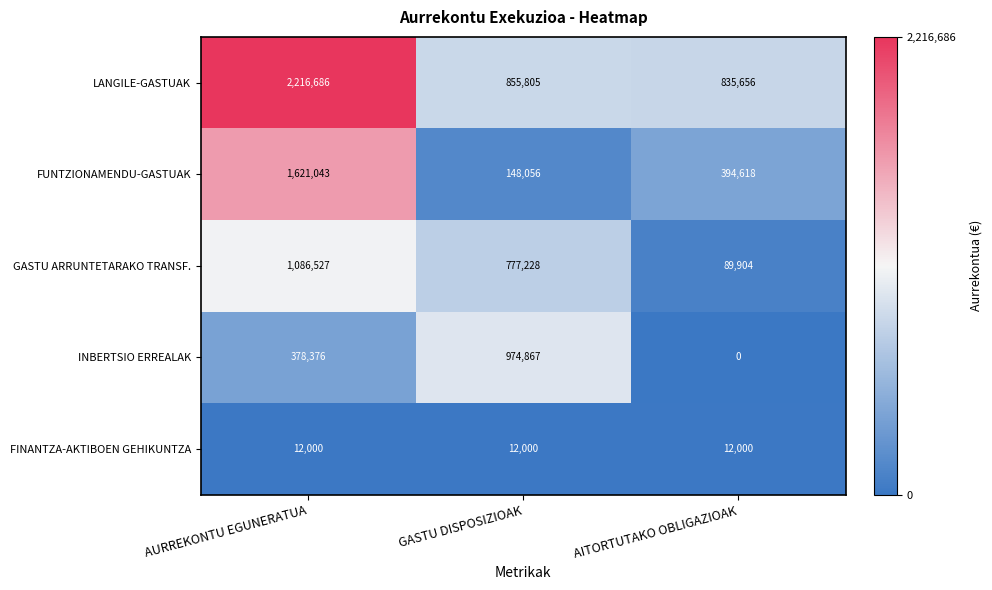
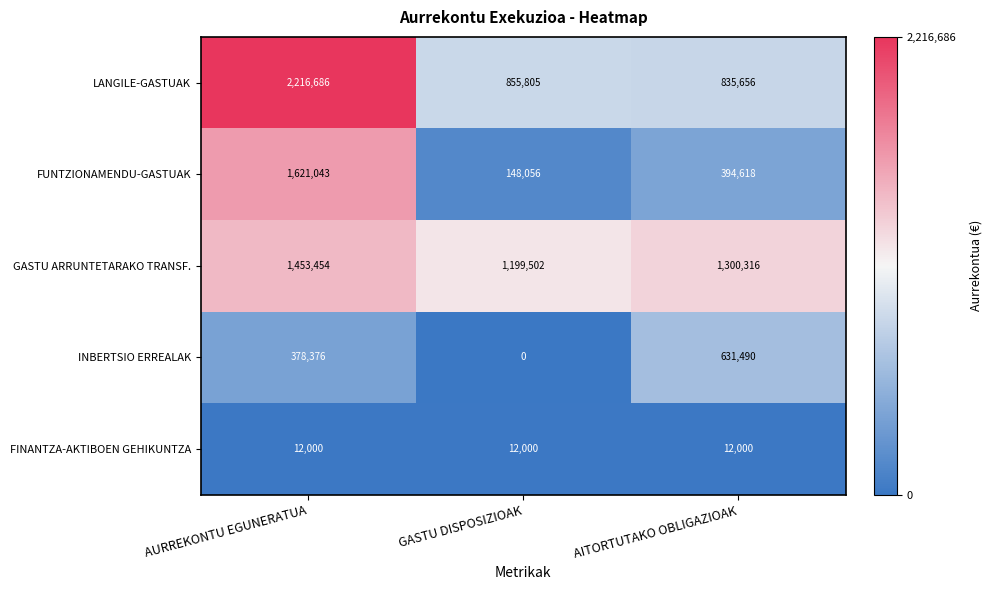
  {
    "LANGILE-GASTUAK": {
      "AURREKONTU EGUNERATUA": "2,216,686",
      "GASTU DISPOSIZIOAK": "855,805",
      "AITORTUTAKO OBLIGAZIOAK": "835,656"
    },
    "FUNTZIONAMENDU-GASTUAK": {
      "AURREKONTU EGUNERATUA": "1,621,043",
      "GASTU DISPOSIZIOAK": "148,056",
      "AITORTUTAKO OBLIGAZIOAK": "394,618"
    },
    "GASTU ARRUNTETARAKO TRANSF.": {
-     "AURREKONTU EGUNERATUA": "1,086,527",
-     "GASTU DISPOSIZIOAK": "777,228",
-     "AITORTUTAKO OBLIGAZIOAK": "89,904"
+     "AURREKONTU EGUNERATUA": "1,453,454",
+     "GASTU DISPOSIZIOAK": "1,199,502",
+     "AITORTUTAKO OBLIGAZIOAK": "1,300,316"
    },
    "INBERTSIO ERREALAK": {
      "AURREKONTU EGUNERATUA": "378,376",
-     "GASTU DISPOSIZIOAK": "974,867",
-     "AITORTUTAKO OBLIGAZIOAK": "0"
+     "GASTU DISPOSIZIOAK": "0",
+     "AITORTUTAKO OBLIGAZIOAK": "631,490"
    },
    "FINANTZA-AKTIBOEN GEHIKUNTZA": {
      "AURREKONTU EGUNERATUA": "12,000",
      "GASTU DISPOSIZIOAK": "12,000",
      "AITORTUTAKO OBLIGAZIOAK": "12,000"
    }
  }
